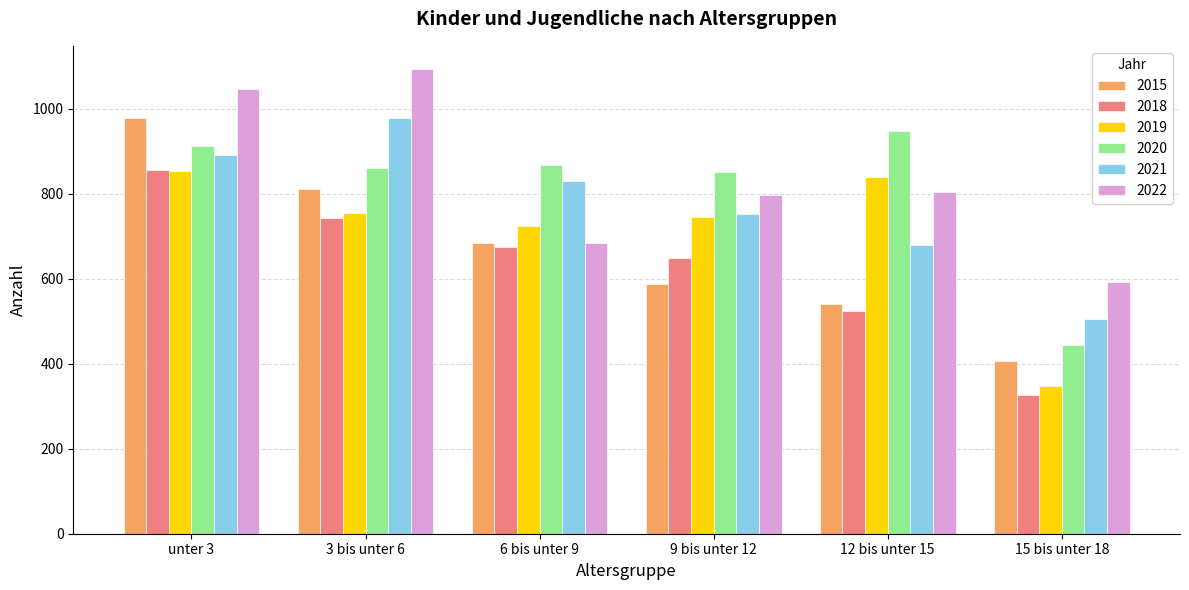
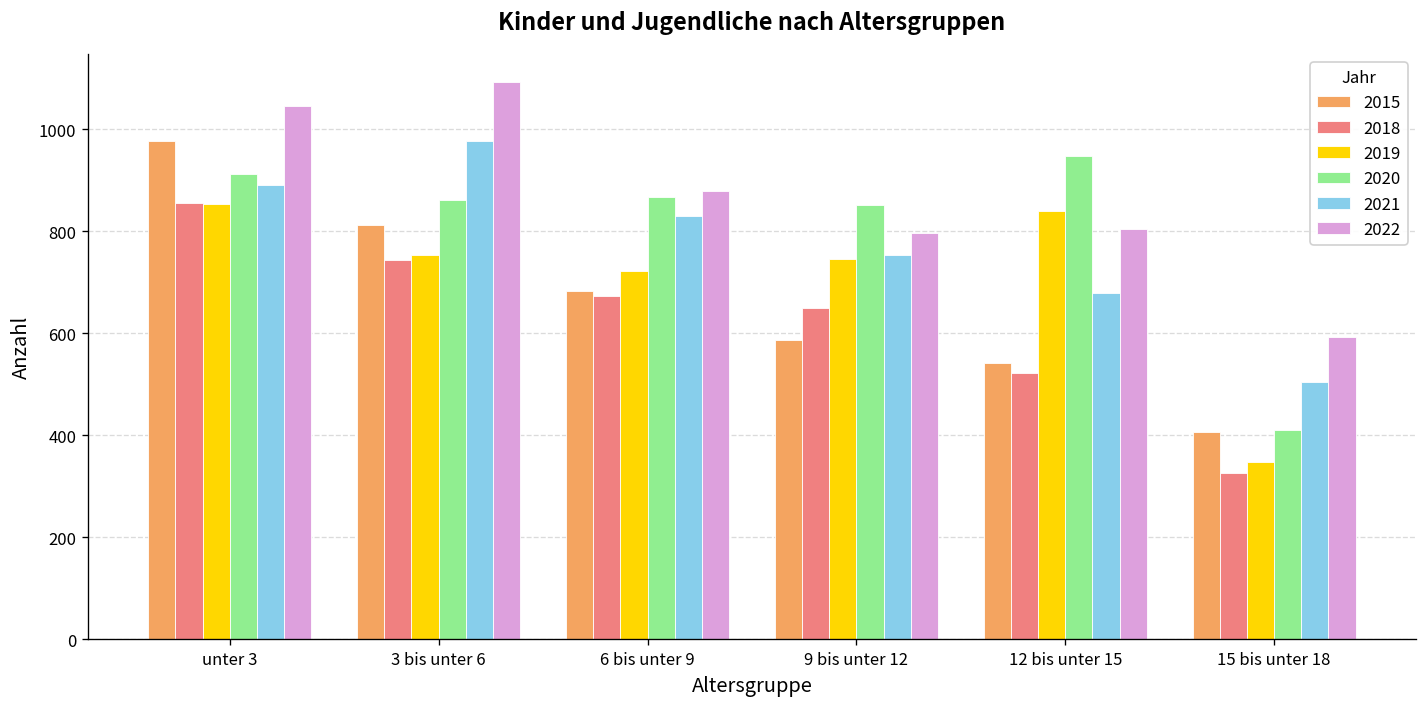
  {
    "2019": {
      "unter 3": 850,
      "3 bis unter 6": 750,
      "6 bis unter 9": 720,
      "9 bis unter 12": 750,
      "12 bis unter 15": 840,
      "15 bis unter 18": 350
    },
    "2020": {
      "unter 3": 910,
      "3 bis unter 6": 860,
      "6 bis unter 9": 870,
      "9 bis unter 12": 850,
      "12 bis unter 15": 950,
-     "15 bis unter 18": 440
+     "15 bis unter 18": 410
    },
    "2021": {
      "unter 3": 890,
      "3 bis unter 6": 980,
      "6 bis unter 9": 830,
      "9 bis unter 12": 750,
      "12 bis unter 15": 680,
      "15 bis unter 18": 510
    },
    "2022": {
      "unter 3": 1050,
      "3 bis unter 6": 1090,
-     "6 bis unter 9": 690,
+     "6 bis unter 9": 880,
      "9 bis unter 12": 800,
      "12 bis unter 15": 810,
      "15 bis unter 18": 590
    }
  }
